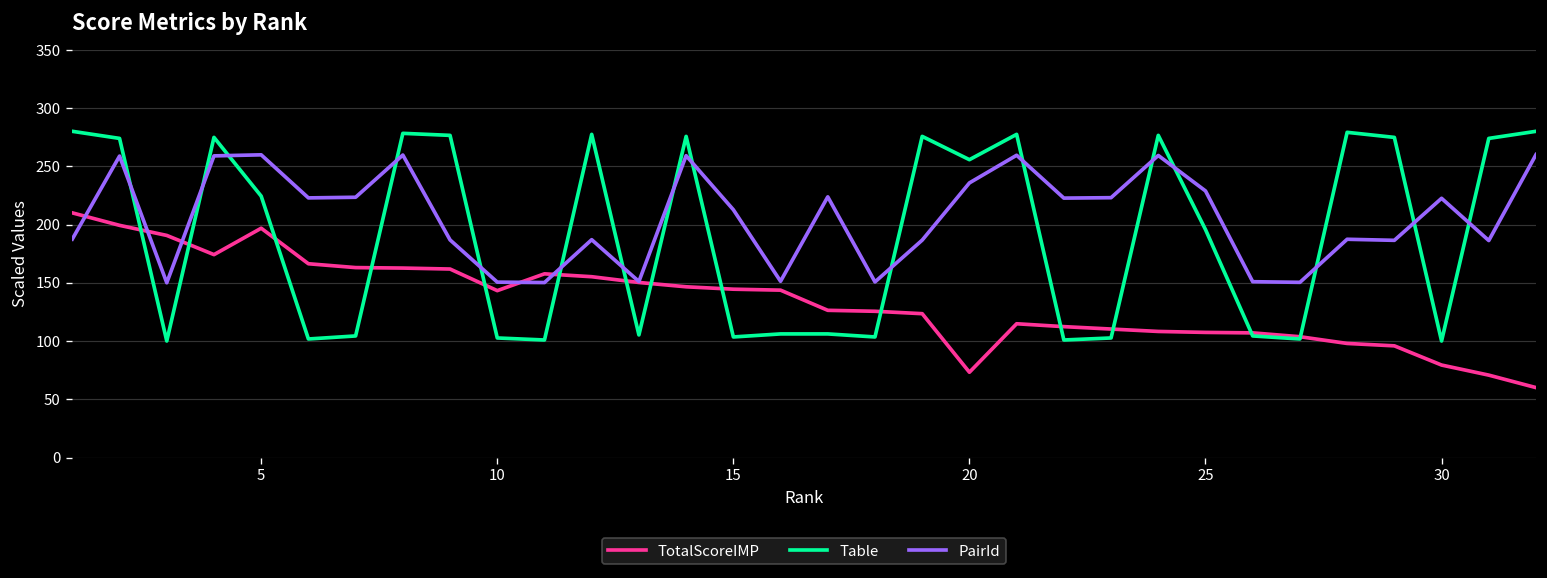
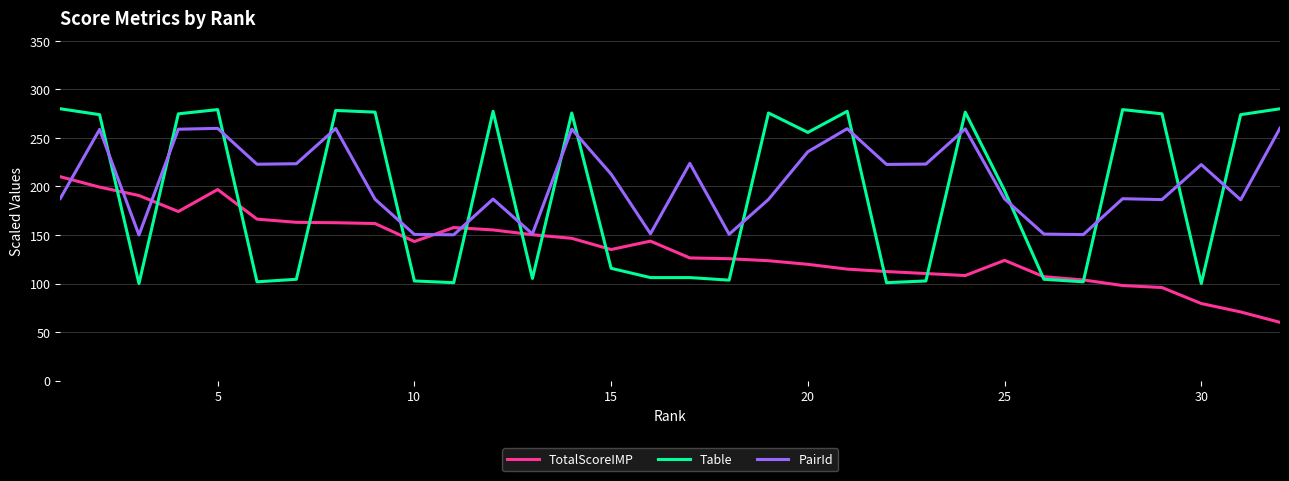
  {
    "TotalScoreIMP": {
      "5": 200,
      "10": 140,
-     "15": 144,
-     "20": 70,
-     "25": 110,
+     "15": 135,
+     "20": 120,
+     "25": 120,
      "30": 80
    },
    "Table": {
-     "5": 220,
+     "5": 280,
      "10": 100,
-     "15": 100,
+     "15": 120,
      "20": 260,
      "25": 200,
      "30": 100
    },
    "PairId": {
      "5": 260,
      "10": 150,
      "15": 210,
      "20": 240,
-     "25": 230,
+     "25": 190,
      "30": 220
    }
  }
